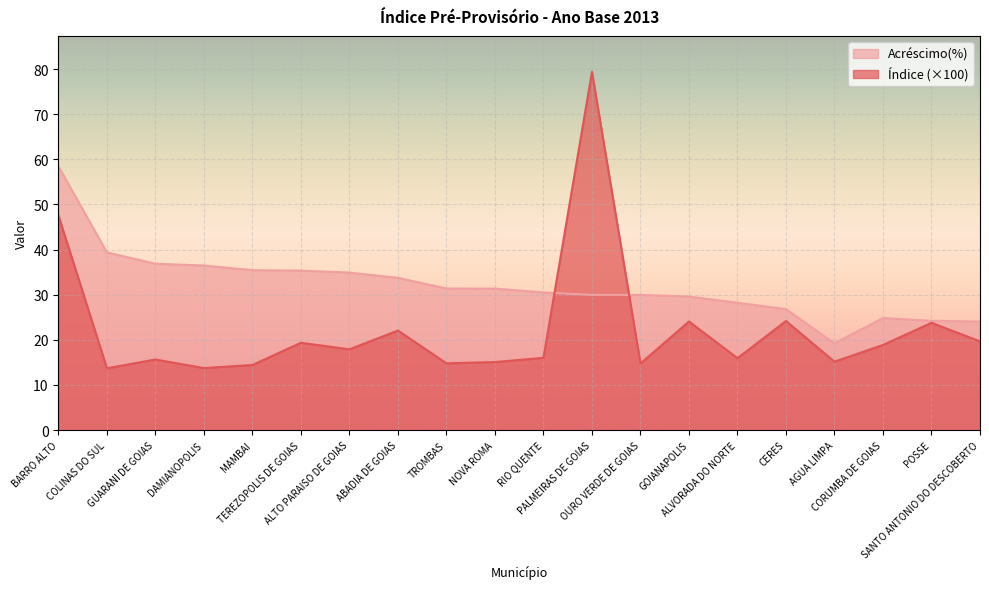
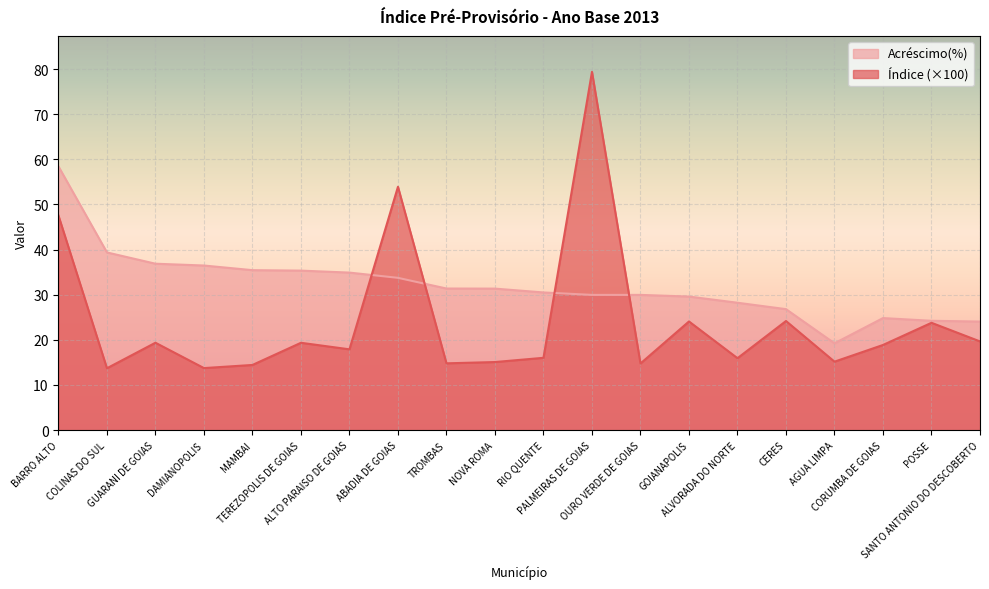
  {
    "Acréscimo(%)": {
      "BARRO ALTO": 58,
      "COLINAS DO SUL": 39,
      "GUARANI DE GOIAS": 37,
      "DAMIANOPOLIS": 36,
      "MAMBAI": 35,
      "TEREZOPOLIS DE GOIAS": 35,
      "ALTO PARAISO DE GOIAS": 35,
      "ABADIA DE GOIAS": 34,
      "TROMBAS": 31,
      "NOVA ROMA": 31,
      "RIO QUENTE": 31,
      "PALMEIRAS DE GOIAS": 30,
      "OURO VERDE DE GOIAS": 30,
      "GOIANAPOLIS": 30,
      "ALVORADA DO NORTE": 28,
      "CERES": 27,
      "AGUA LIMPA": 19,
      "CORUMBA DE GOIAS": 25,
      "SANTO ANTONIO DO DESCOBERTO": 24
    },
    "Índice (×100)": {
      "BARRO ALTO": 48,
      "COLINAS DO SUL": 14,
-     "GUARANI DE GOIAS": 16,
+     "GUARANI DE GOIAS": 19,
      "DAMIANOPOLIS": 14,
      "MAMBAI": 14,
      "TEREZOPOLIS DE GOIAS": 19,
      "ALTO PARAISO DE GOIAS": 18,
-     "ABADIA DE GOIAS": 22,
+     "ABADIA DE GOIAS": 54,
      "TROMBAS": 15,
      "NOVA ROMA": 15,
      "RIO QUENTE": 16,
      "PALMEIRAS DE GOIAS": 79,
      "OURO VERDE DE GOIAS": 15,
      "GOIANAPOLIS": 24,
      "ALVORADA DO NORTE": 16,
      "CERES": 24,
      "AGUA LIMPA": 15,
      "CORUMBA DE GOIAS": 19,
      "SANTO ANTONIO DO DESCOBERTO": 20
    }
  }
